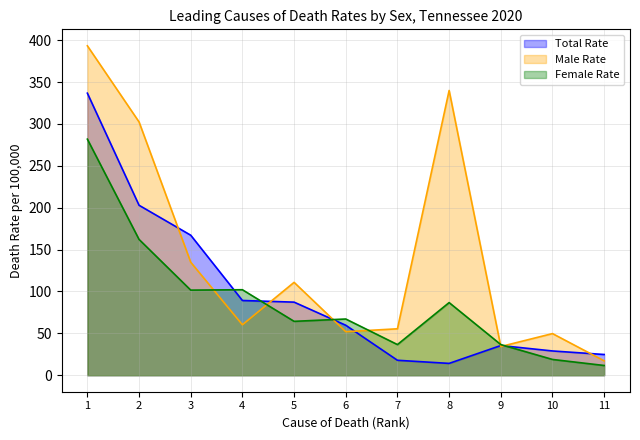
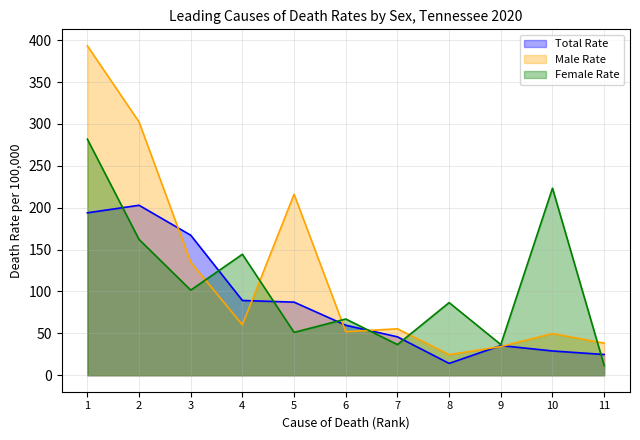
  {
    "Total Rate": {
-     "1": 340,
+     "1": 190,
      "2": 200,
      "3": 170,
      "4": 90,
      "5": 90,
      "6": 60,
-     "7": 20,
+     "7": 50,
      "8": 10,
      "10": 30,
      "11": 20
    },
    "Male Rate": {
      "1": 390,
      "2": 300,
      "3": 130,
      "4": 60,
-     "5": 110,
+     "5": 220,
      "6": 50,
      "7": 60,
-     "8": 340,
+     "8": 20,
      "10": 50,
-     "11": 20
+     "11": 40
    },
    "Female Rate": {
      "1": 280,
      "2": 160,
      "3": 100,
-     "4": 100,
-     "5": 60,
+     "4": 140,
+     "5": 50,
      "6": 70,
      "7": 40,
      "8": 90,
-     "10": 20,
+     "10": 220,
      "11": 10
    }
  }
